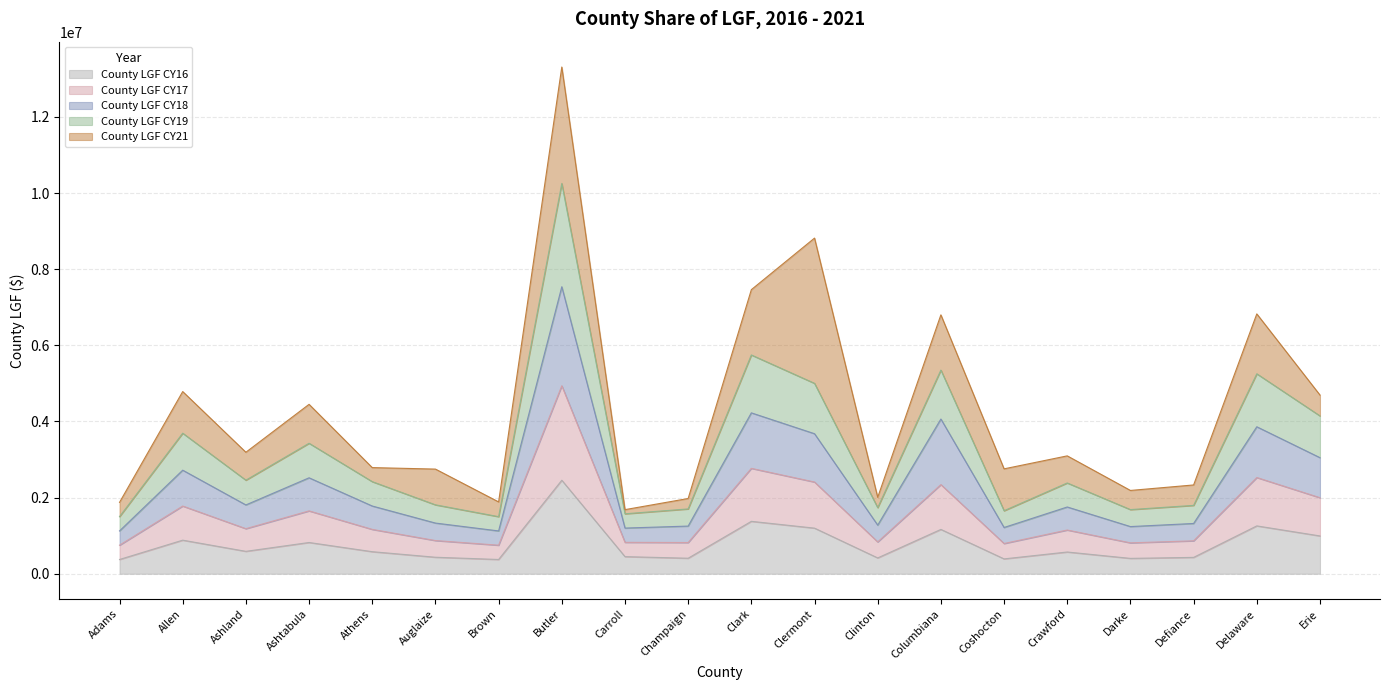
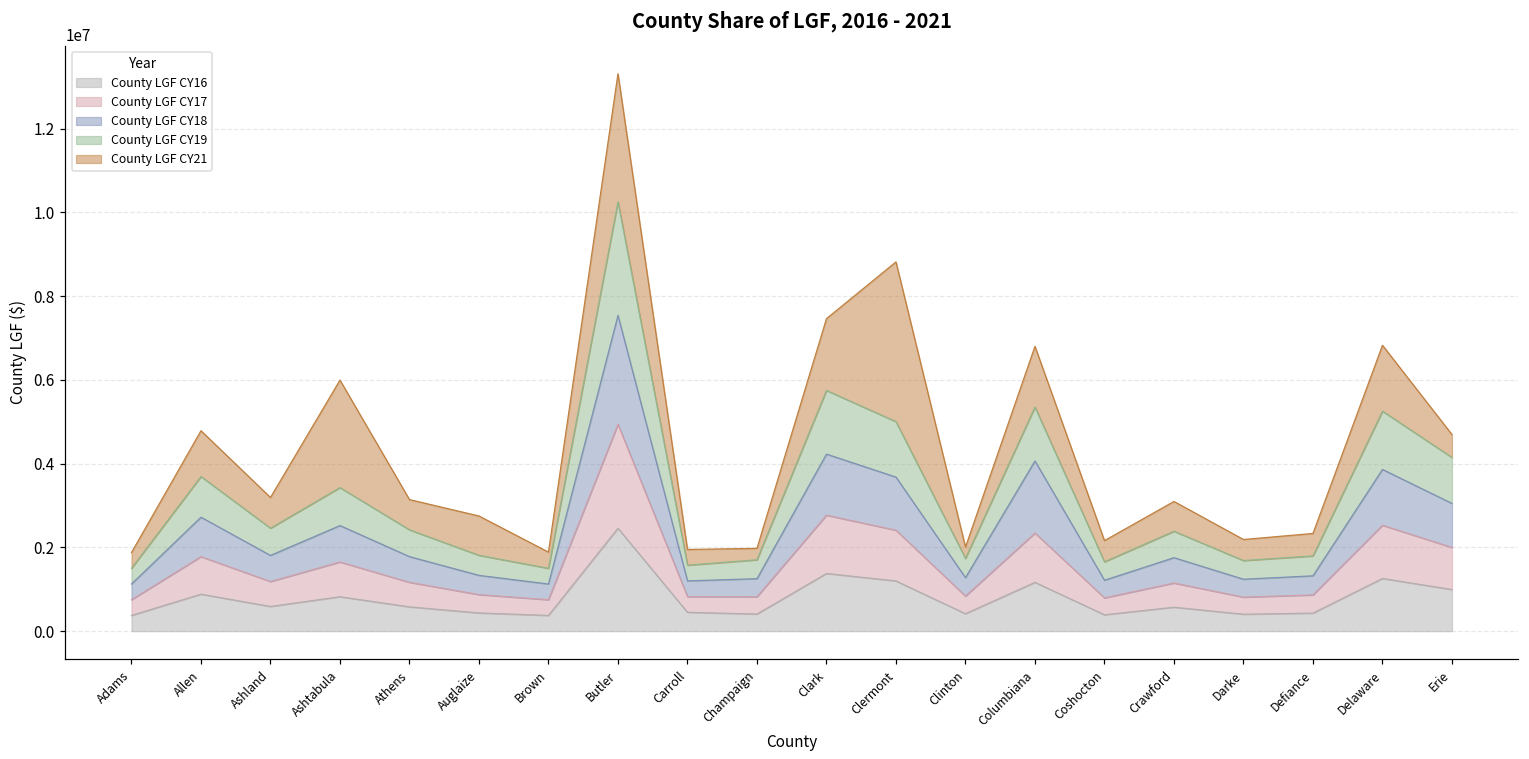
  {
    "County LGF CY21": {
      "Adams": 400000,
      "Allen": 1100000,
      "Ashland": 700000,
-     "Ashtabula": 1000000,
-     "Athens": 400000,
+     "Ashtabula": 2600000,
+     "Athens": 700000,
      "Auglaize": 900000,
      "Brown": 400000,
      "Butler": 3100000,
-     "Carroll": 100000,
+     "Carroll": 400000,
      "Champaign": 300000,
      "Clark": 1700000,
      "Clermont": 3800000,
      "Clinton": 300000,
      "Columbiana": 1500000,
-     "Coshocton": 1100000,
+     "Coshocton": 500000,
      "Crawford": 700000,
      "Darke": 500000,
      "Defiance": 500000,
      "Delaware": 1600000,
      "Erie": 500000
    }
  }
